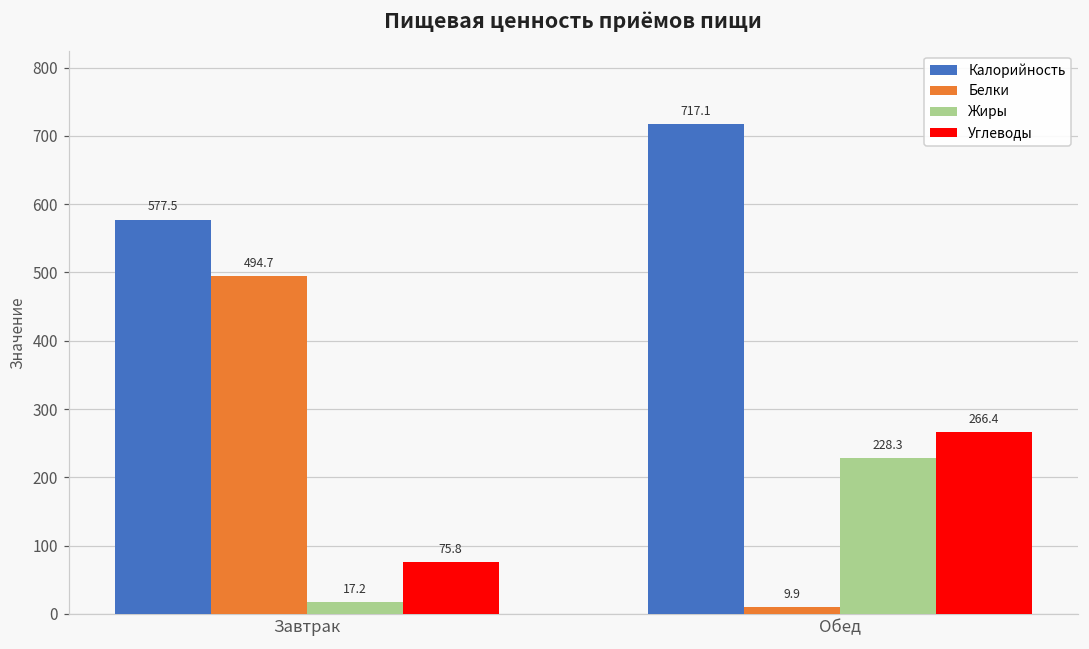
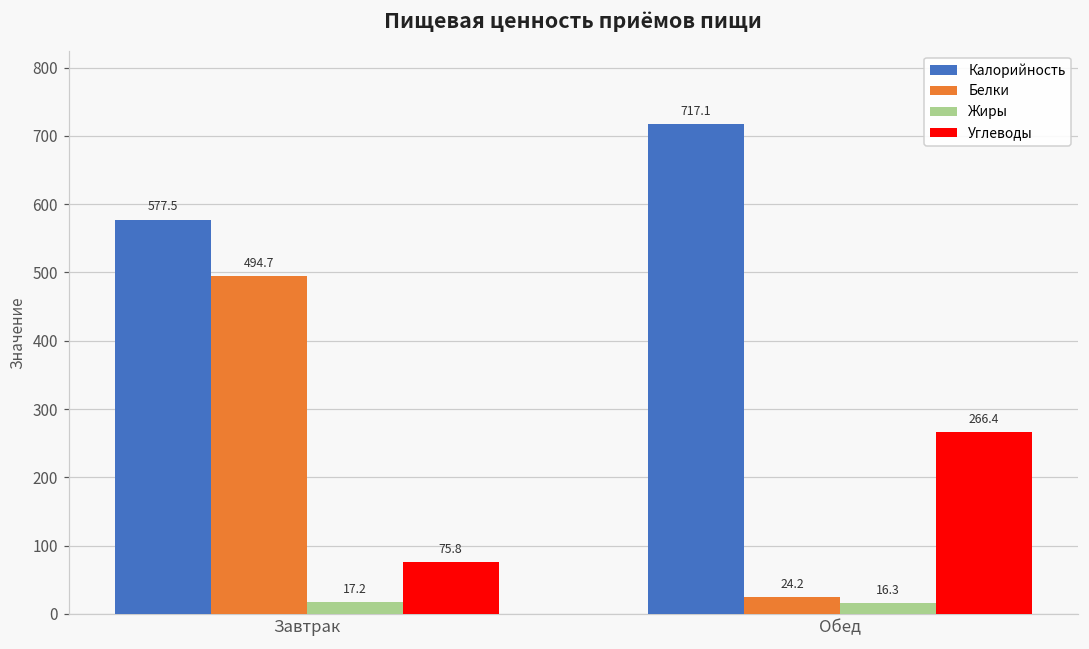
  {
    "Калорийность": {
      "Завтрак": 577.5,
      "Обед": 717.1
    },
    "Белки": {
      "Завтрак": 494.7,
-     "Обед": 9.9
+     "Обед": 24.2
    },
    "Жиры": {
      "Завтрак": 17.2,
-     "Обед": 228.3
+     "Обед": 16.3
    },
    "Углеводы": {
      "Завтрак": 75.8,
      "Обед": 266.4
    }
  }
